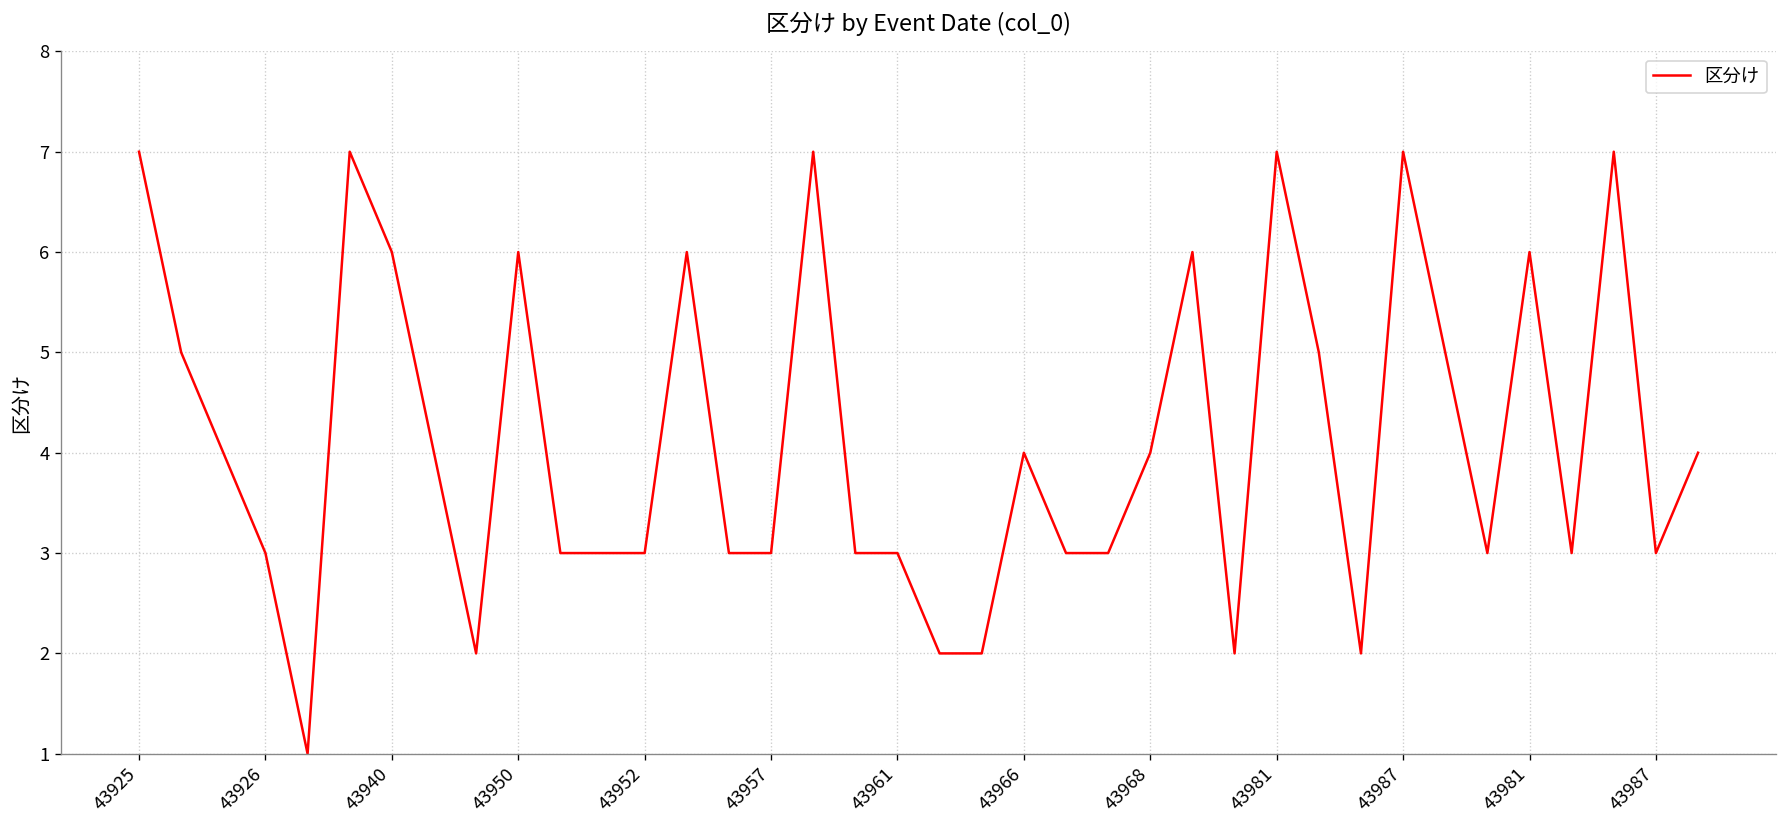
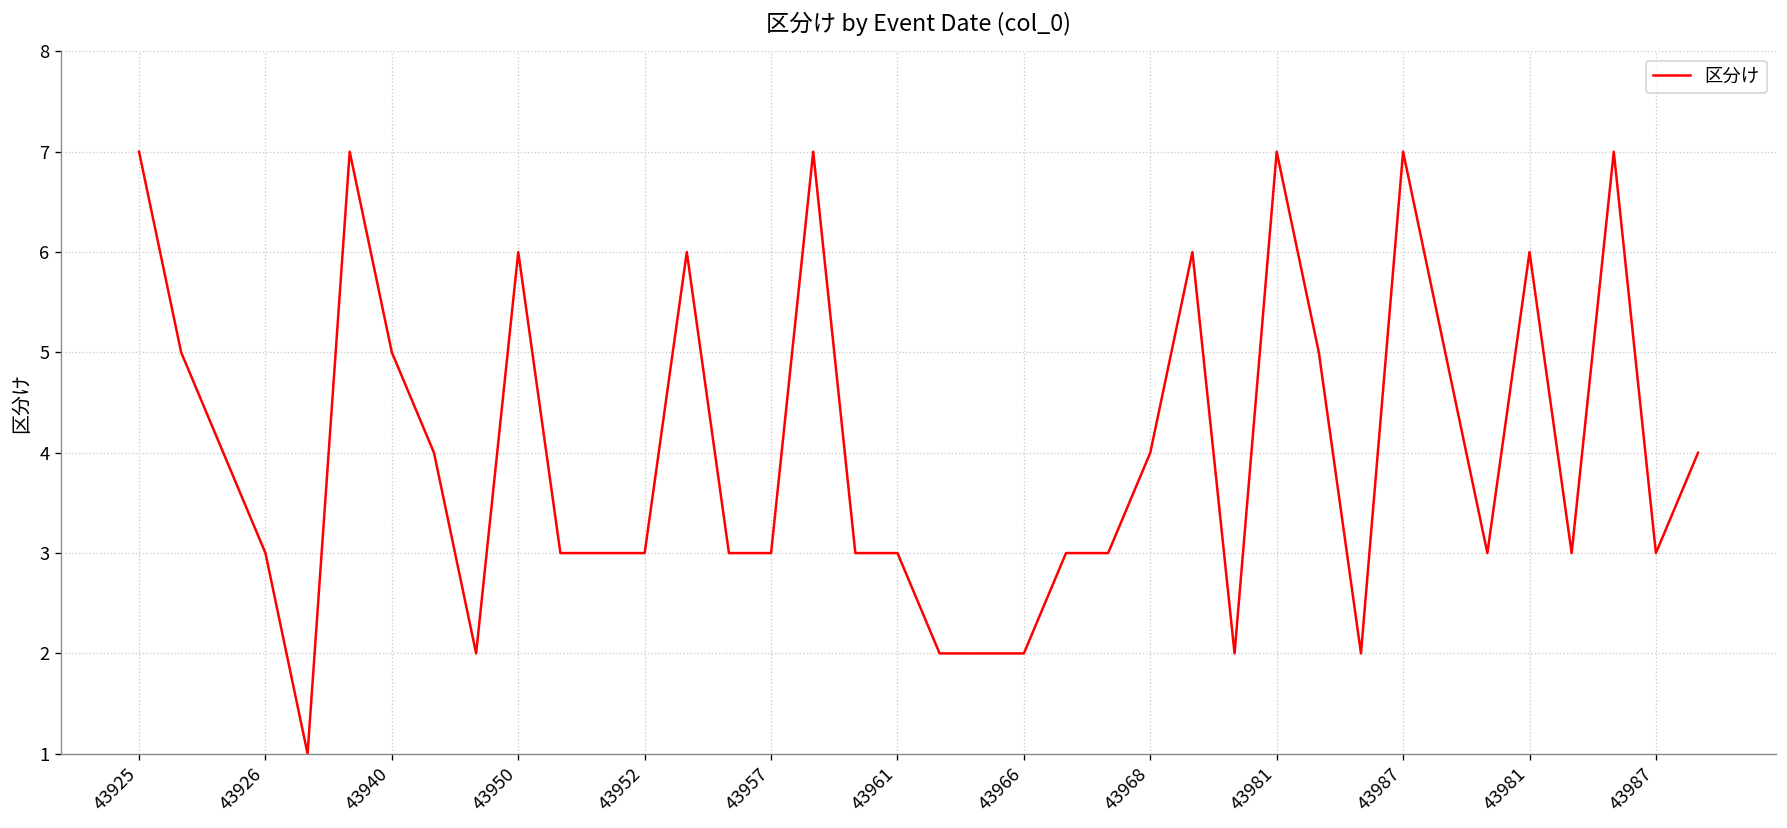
  {
    "43926": 3,
-   "43940": 6,
+   "43940": 5,
    "43952": 3,
    "43957": 3,
    "43961": 3,
-   "43966": 4,
+   "43966": 2,
    "43968": 4
  }
